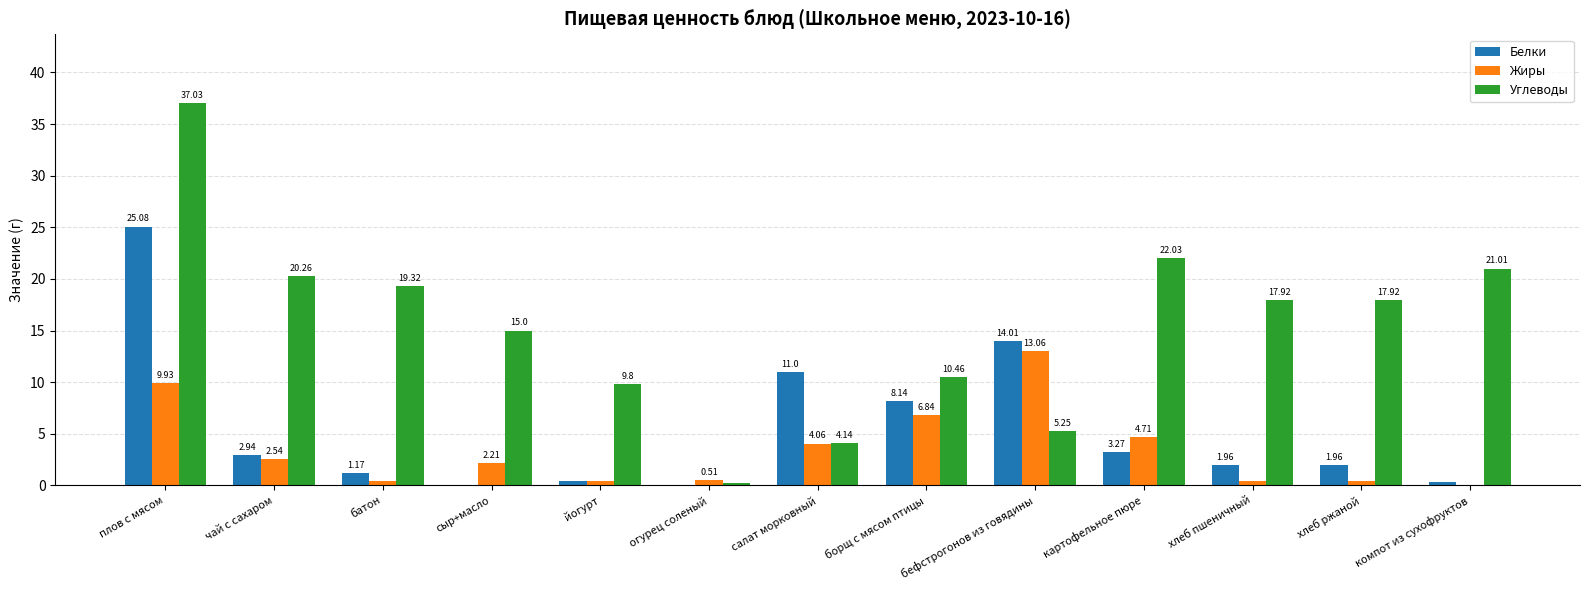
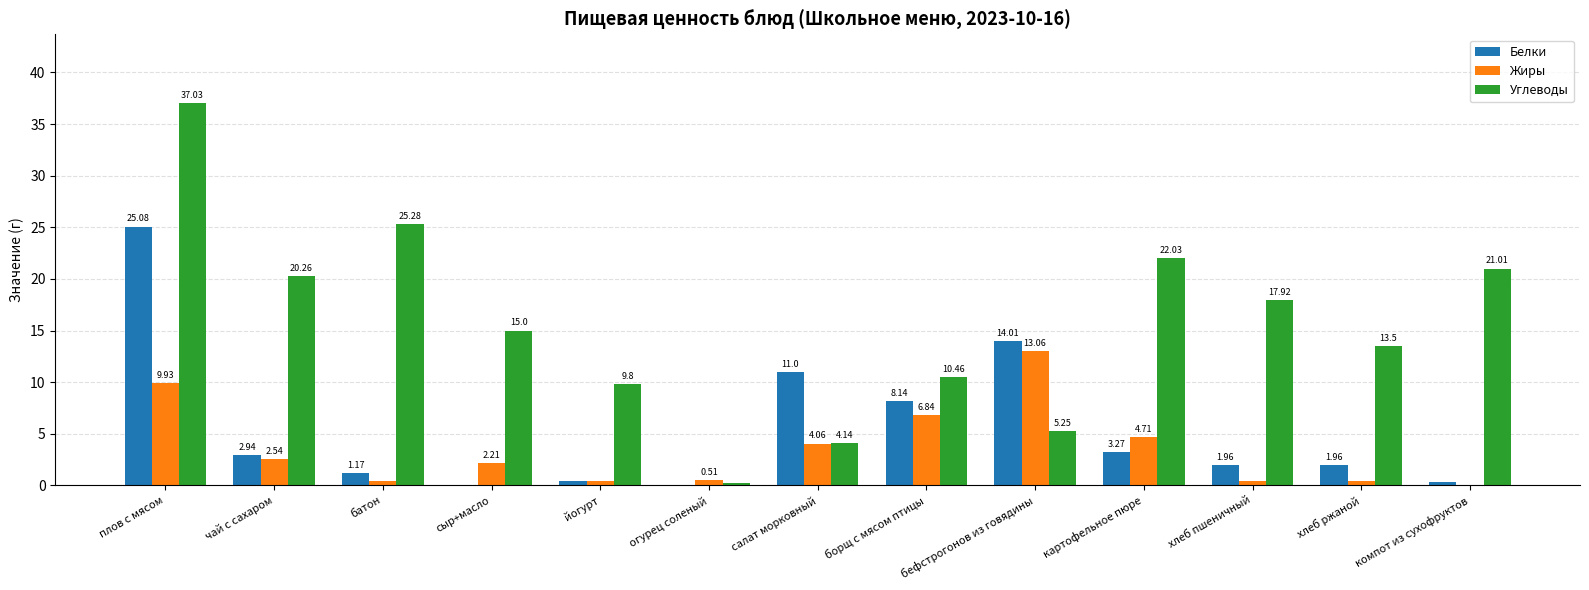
  {
    "Белки": {
      "плов с мясом": 25.08,
      "чай с сахаром": 2.94,
      "батон": 1.17,
      "салат морковный": 11.0,
      "борщ с мясом птицы": 8.14,
      "бефстрогонов из говядины": 14.01,
      "картофельное пюре": 3.27,
      "хлеб пшеничный": 1.96,
      "хлеб ржаной": 1.96
    },
    "Жиры": {
      "плов с мясом": 9.93,
      "чай с сахаром": 2.54,
      "сыр+масло": 2.21,
      "огурец соленый": 0.51,
      "салат морковный": 4.06,
      "борщ с мясом птицы": 6.84,
      "бефстрогонов из говядины": 13.06,
      "картофельное пюре": 4.71
    },
    "Углеводы": {
      "плов с мясом": 37.03,
      "чай с сахаром": 20.26,
-     "батон": 19.32,
+     "батон": 25.28,
      "сыр+масло": 15.0,
      "йогурт": 9.8,
      "салат морковный": 4.14,
      "борщ с мясом птицы": 10.46,
      "бефстрогонов из говядины": 5.25,
      "картофельное пюре": 22.03,
      "хлеб пшеничный": 17.92,
-     "хлеб ржаной": 17.92,
+     "хлеб ржаной": 13.5,
      "компот из сухофруктов": 21.01
    }
  }
